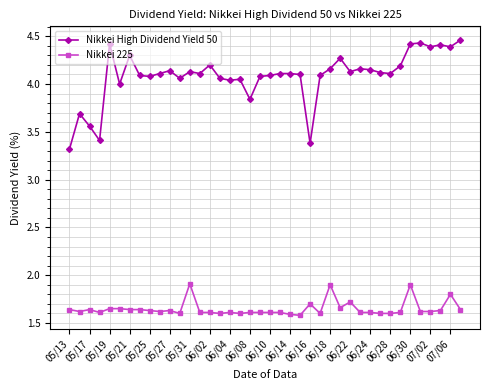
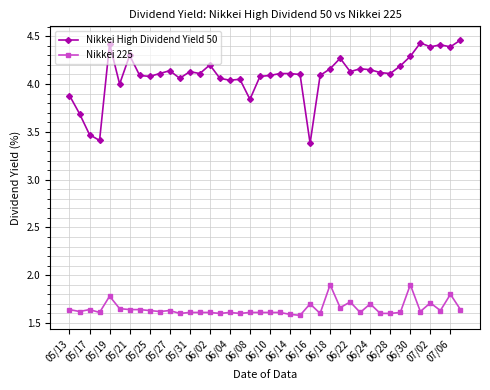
  {
    "Nikkei High Dividend Yield 50": {
-     "05/13": 3.3,
-     "05/17": 3.6,
+     "05/13": 3.9,
+     "05/17": 3.5,
      "05/25": 4.1,
      "05/27": 4.1,
      "05/31": 4.1,
      "06/02": 4.2,
      "06/04": 4.0,
      "06/08": 3.8,
      "06/10": 4.1,
      "06/14": 4.1,
      "06/16": 3.4,
      "06/18": 4.2,
      "06/22": 4.1,
      "06/24": 4.2,
      "06/28": 4.1,
-     "06/30": 4.4,
+     "06/30": 4.3,
      "07/02": 4.4,
      "07/06": 4.4
    },
    "Nikkei 225": {
      "05/13": 1.6,
      "05/17": 1.6,
-     "05/19": 1.7,
+     "05/19": 1.8,
      "05/21": 1.6,
      "05/25": 1.6,
      "05/27": 1.6,
-     "05/31": 1.9,
+     "05/31": 1.6,
      "06/02": 1.6,
      "06/04": 1.6,
      "06/08": 1.6,
      "06/10": 1.6,
      "06/14": 1.6,
      "06/16": 1.7,
      "06/18": 1.9,
      "06/22": 1.7,
-     "06/24": 1.6,
+     "06/24": 1.7,
      "06/28": 1.6,
      "06/30": 1.9,
-     "07/02": 1.6,
+     "07/02": 1.7,
      "07/06": 1.8
    }
  }
